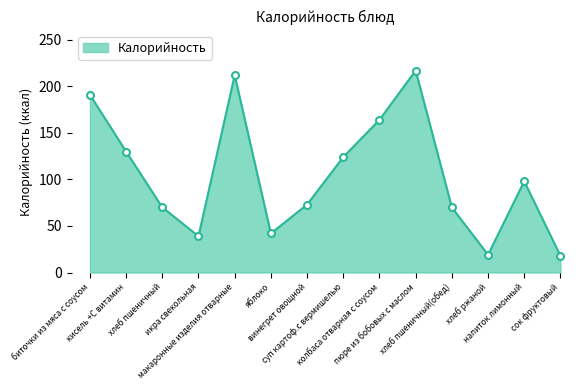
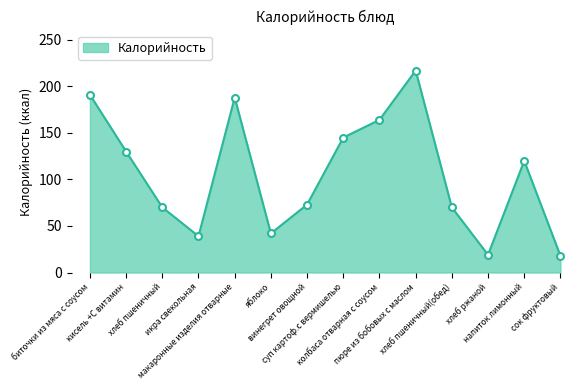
  {
    "биточки из мяса с соусом": 190,
    "кисель +С витамин": 130,
    "хлеб пшеничный": 70,
    "икра свекольная": 40,
-   "макаронные изделия отварные": 210,
+   "макаронные изделия отварные": 190,
    "яблоко": 40,
    "винегрет овощной": 70,
-   "суп картоф.с вермишелью": 120,
+   "суп картоф.с вермишелью": 150,
    "колбаса отварная с соусом": 160,
    "пюре из бобовых с маслом": 220,
    "хлеб пшеничный(обед)": 70,
    "хлеб ржаной": 20,
-   "напиток лимонный": 100,
+   "напиток лимонный": 120,
    "сок фруктовый": 20
  }
